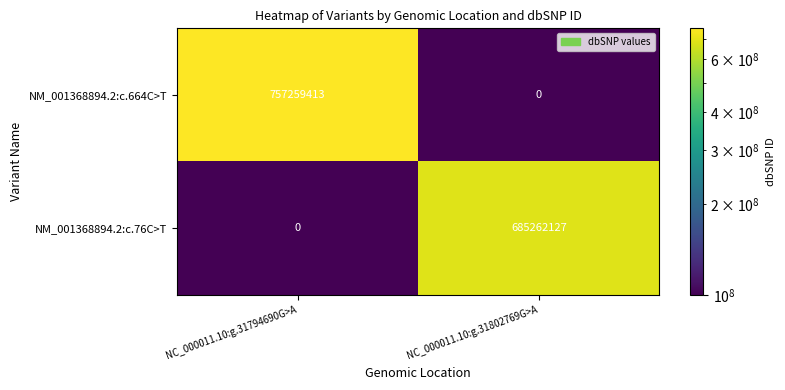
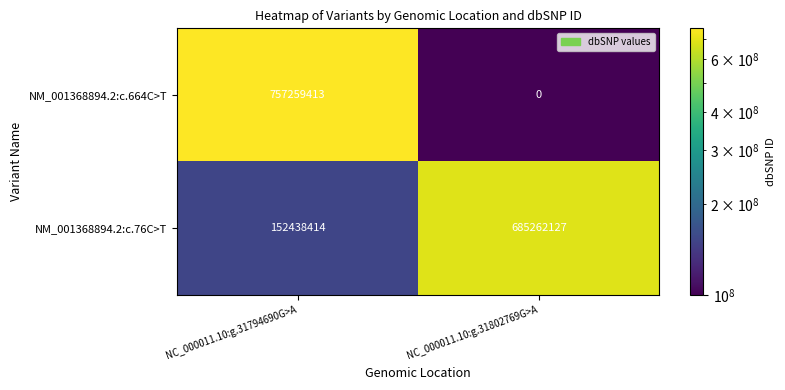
  {
    "NM_001368894.2:c.664C>T": {
      "NC_000011.10:g.31794690G>A": 757259413,
      "NC_000011.10:g.31802769G>A": 0
    },
    "NM_001368894.2:c.76C>T": {
-     "NC_000011.10:g.31794690G>A": 0,
+     "NC_000011.10:g.31794690G>A": 152438414,
      "NC_000011.10:g.31802769G>A": 685262127
    }
  }
